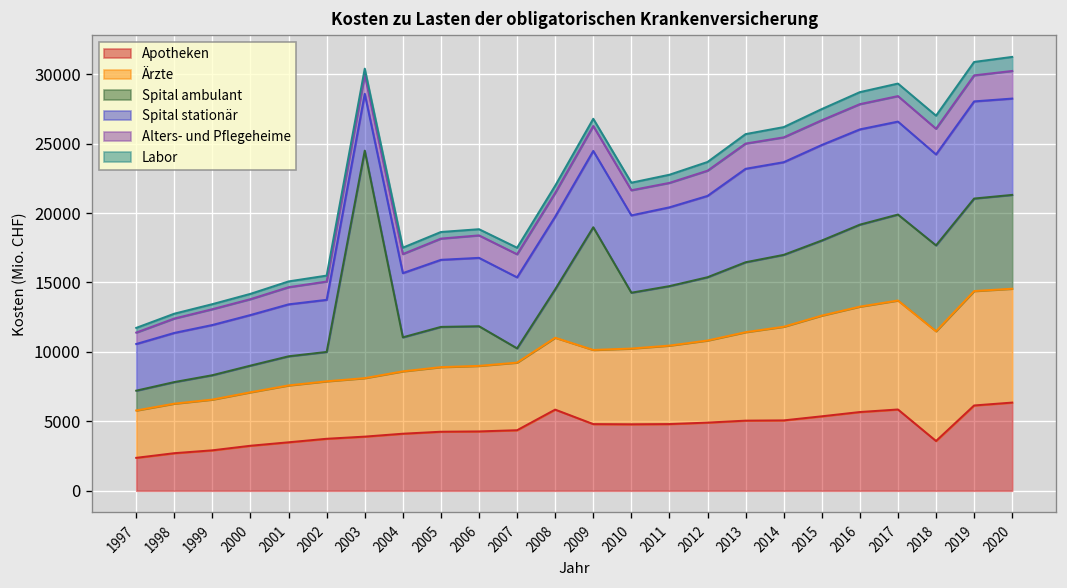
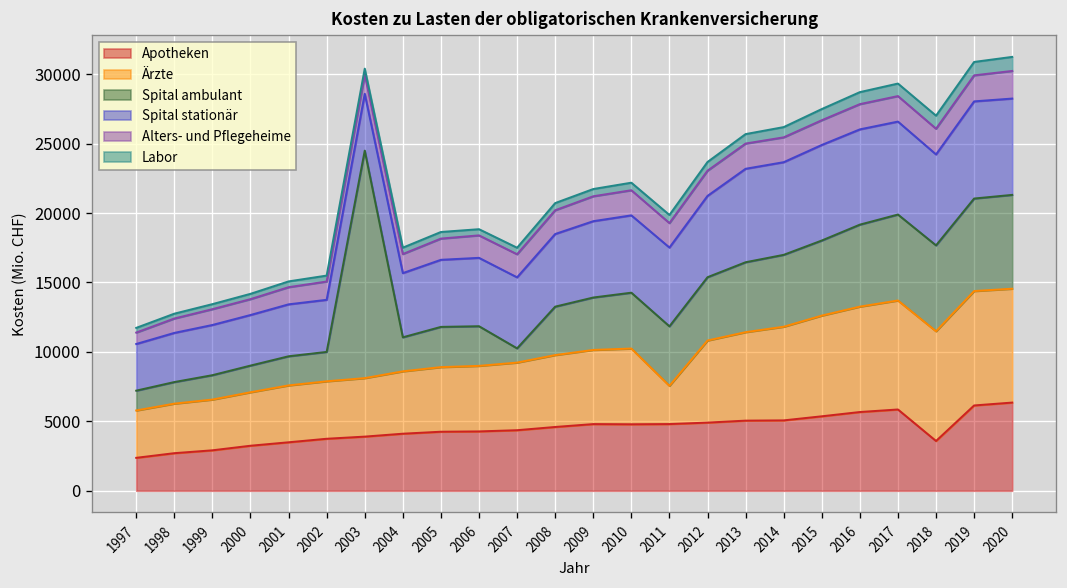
  {
    "Apotheken": {
      "1997": 2400,
      "1998": 2700,
      "1999": 2900,
      "2000": 3200,
      "2001": 3500,
      "2002": 3700,
      "2003": 3900,
      "2004": 4100,
      "2005": 4300,
      "2006": 4300,
      "2007": 4400,
-     "2008": 5800,
+     "2008": 4600,
      "2009": 4800,
      "2010": 4800,
      "2011": 4800,
      "2012": 4900,
      "2013": 5100,
      "2014": 5100,
      "2015": 5400,
      "2016": 5700,
      "2017": 5900,
      "2018": 3600,
      "2019": 6100,
      "2020": 6400
    },
    "Ärzte": {
      "1997": 3400,
      "1998": 3600,
      "1999": 3700,
      "2000": 3900,
      "2001": 4100,
      "2002": 4100,
      "2003": 4200,
      "2004": 4500,
      "2005": 4700,
      "2006": 4700,
      "2007": 4900,
      "2008": 5200,
      "2009": 5300,
      "2010": 5500,
-     "2011": 5700,
+     "2011": 2800,
      "2012": 5900,
      "2013": 6400,
      "2014": 6700,
      "2015": 7300,
      "2016": 7600,
      "2017": 7800,
      "2018": 7900,
      "2019": 8200,
      "2020": 8200
    },
    "Spital ambulant": {
      "1997": 1400,
      "1998": 1600,
      "1999": 1800,
      "2000": 1900,
      "2001": 2100,
      "2002": 2100,
      "2003": 16400,
      "2004": 2500,
      "2005": 2900,
      "2006": 2900,
      "2007": 1000,
      "2008": 3500,
-     "2009": 8800,
+     "2009": 3800,
      "2010": 4000,
      "2011": 4300,
      "2012": 4600,
      "2013": 5000,
      "2014": 5200,
      "2015": 5400,
      "2016": 5900,
      "2017": 6200,
      "2018": 6200,
      "2019": 6700,
      "2020": 6800
    },
    "Labor": {
      "1997": 300,
      "1998": 300,
      "1999": 400,
      "2000": 400,
      "2001": 400,
      "2002": 400,
      "2003": 400,
      "2004": 500,
      "2005": 500,
      "2006": 400,
      "2007": 500,
      "2008": 500,
      "2009": 500,
      "2010": 500,
      "2011": 600,
      "2012": 600,
      "2013": 700,
      "2014": 700,
      "2015": 800,
      "2016": 900,
      "2017": 900,
      "2018": 900,
      "2019": 1000,
      "2020": 1000
    }
  }
